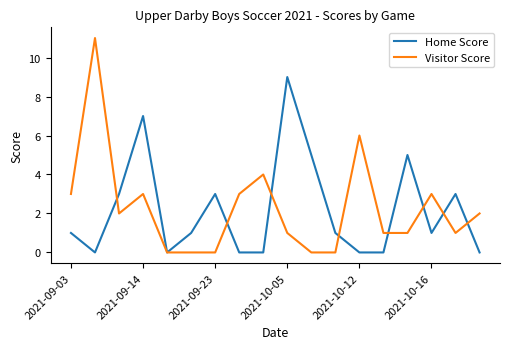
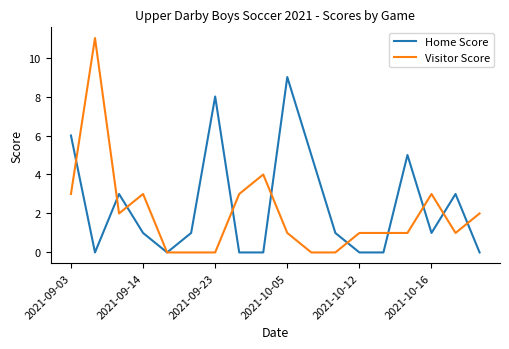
  {
    "Home Score": {
-     "2021-09-03": 1,
-     "2021-09-14": 7,
-     "2021-09-23": 3,
+     "2021-09-03": 6,
+     "2021-09-14": 1,
+     "2021-09-23": 8,
      "2021-10-05": 9,
      "2021-10-12": 0,
      "2021-10-16": 1
    },
    "Visitor Score": {
      "2021-09-03": 3,
      "2021-09-14": 3,
      "2021-09-23": 0,
      "2021-10-05": 1,
-     "2021-10-12": 6,
+     "2021-10-12": 1,
      "2021-10-16": 3
    }
  }
